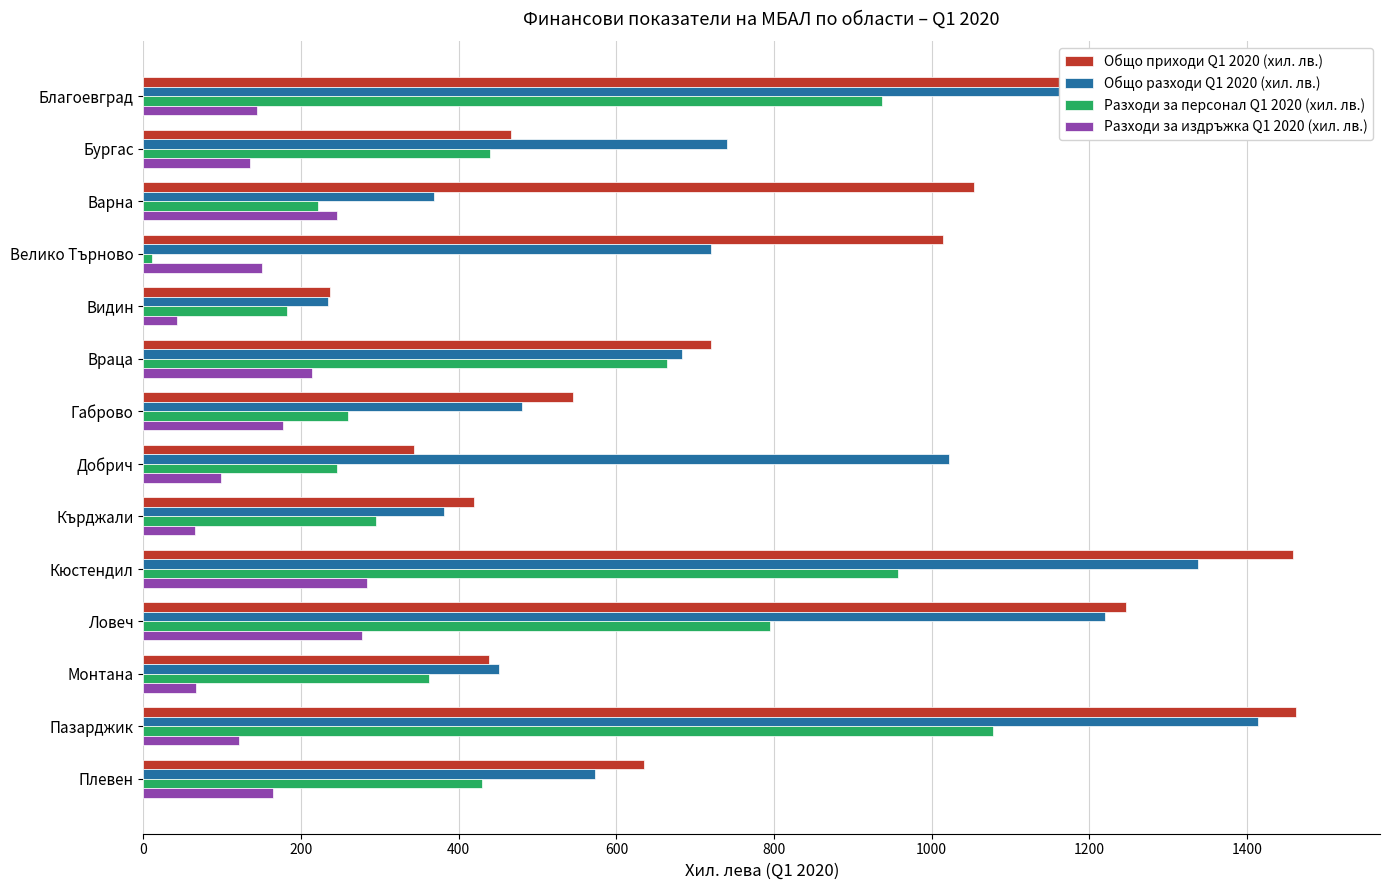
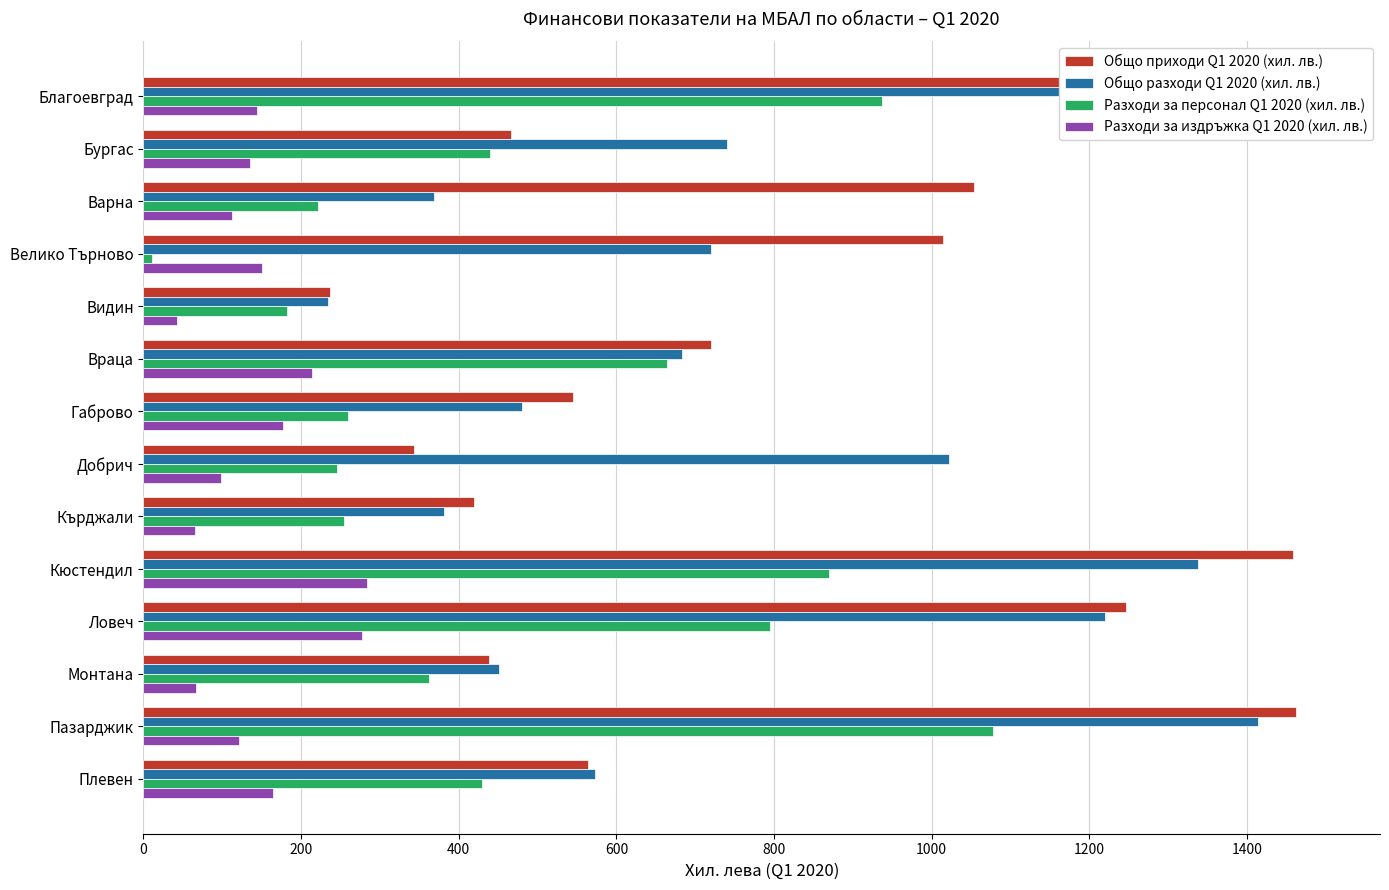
  {
    "Общо приходи Q1 2020 (хил. лв.)": {
      "Бургас": 470,
      "Варна": 1050,
      "Велико Търново": 1010,
      "Видин": 240,
      "Враца": 720,
      "Габрово": 540,
      "Добрич": 340,
      "Кърджали": 420,
      "Кюстендил": 1460,
      "Ловеч": 1250,
      "Монтана": 440,
      "Пазарджик": 1460,
-     "Плевен": 630
+     "Плевен": 560
    },
    "Общо разходи Q1 2020 (хил. лв.)": {
      "Бургас": 740,
      "Варна": 370,
      "Велико Търново": 720,
      "Видин": 230,
      "Враца": 680,
      "Габрово": 480,
      "Добрич": 1020,
      "Кърджали": 380,
      "Кюстендил": 1340,
      "Ловеч": 1220,
      "Монтана": 450,
      "Пазарджик": 1410,
      "Плевен": 570
    },
    "Разходи за персонал Q1 2020 (хил. лв.)": {
      "Благоевград": 940,
      "Бургас": 440,
      "Варна": 220,
      "Велико Търново": 10,
      "Видин": 180,
      "Враца": 660,
      "Габрово": 260,
      "Добрич": 250,
-     "Кърджали": 290,
-     "Кюстендил": 960,
+     "Кърджали": 250,
+     "Кюстендил": 870,
      "Ловеч": 790,
      "Монтана": 360,
      "Пазарджик": 1080,
      "Плевен": 430
    },
    "Разходи за издръжка Q1 2020 (хил. лв.)": {
      "Благоевград": 140,
      "Бургас": 140,
-     "Варна": 250,
+     "Варна": 110,
      "Велико Търново": 150,
      "Видин": 40,
      "Враца": 210,
      "Габрово": 180,
      "Добрич": 100,
      "Кърджали": 60,
      "Кюстендил": 280,
      "Ловеч": 280,
      "Монтана": 70,
      "Пазарджик": 120,
      "Плевен": 160
    }
  }
